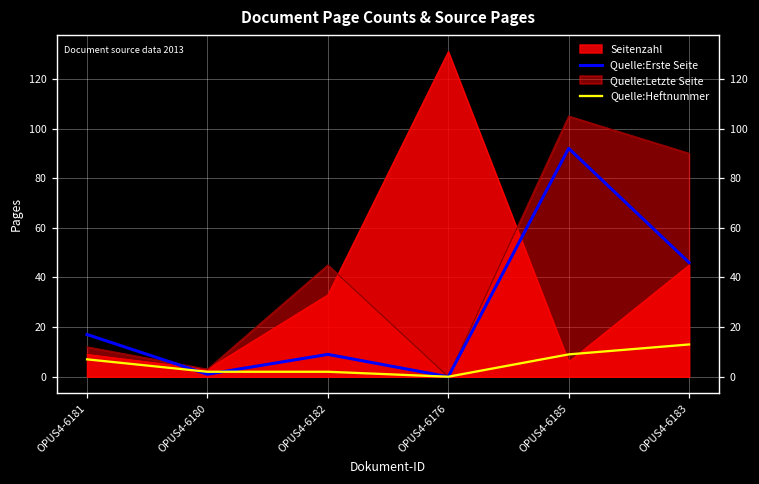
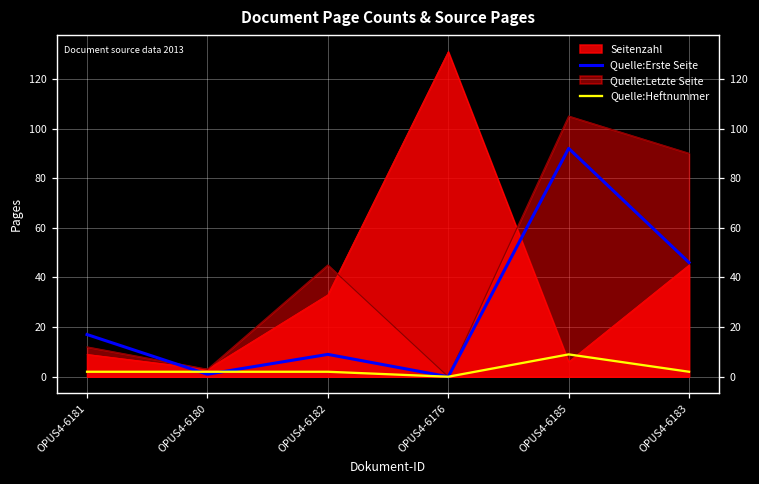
  {
    "Quelle:Erste Seite": {
      "OPUS4-6181": 17,
      "OPUS4-6182": 9,
      "OPUS4-6185": 92
    },
    "Quelle:Heftnummer": {
-     "OPUS4-6181": 7,
+     "OPUS4-6181": 2,
      "OPUS4-6182": 2,
      "OPUS4-6185": 9,
-     "OPUS4-6183": 13
+     "OPUS4-6183": 2
    }
  }
